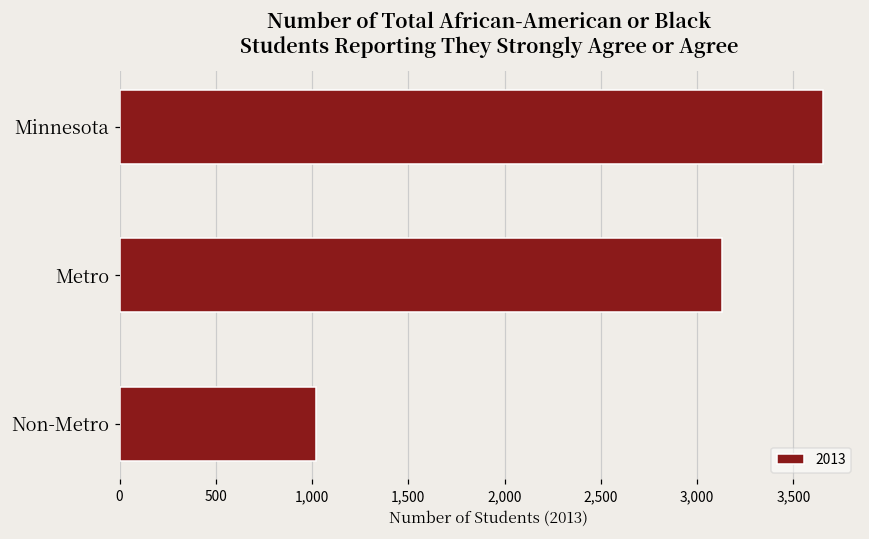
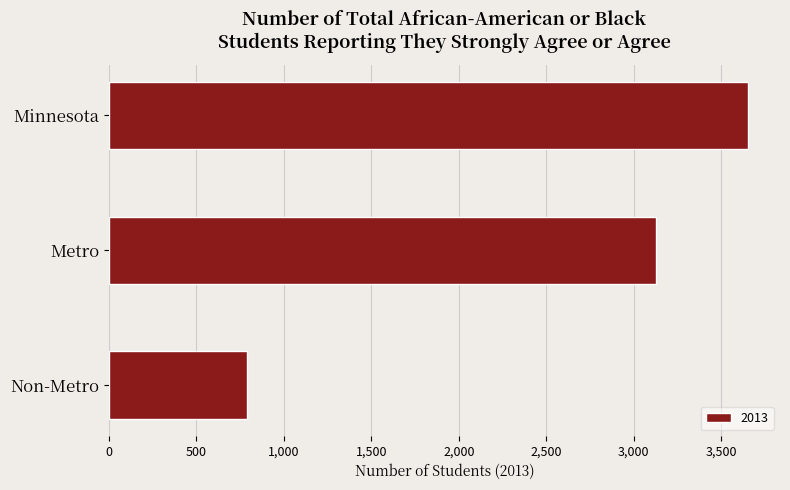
  {
    "Minnesota": "3,650",
    "Metro": "3,130",
-   "Non-Metro": "1,020"
+   "Non-Metro": "790"
  }
